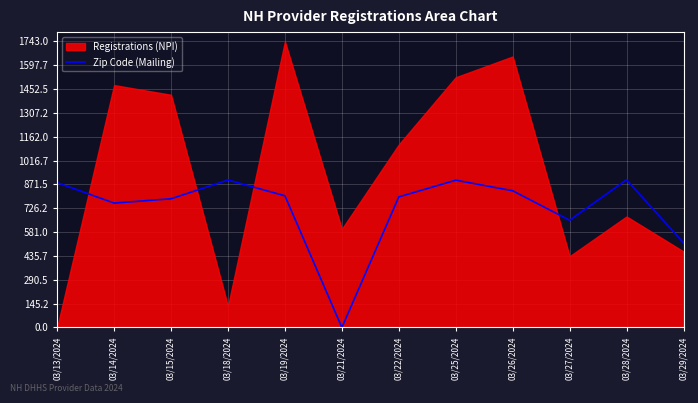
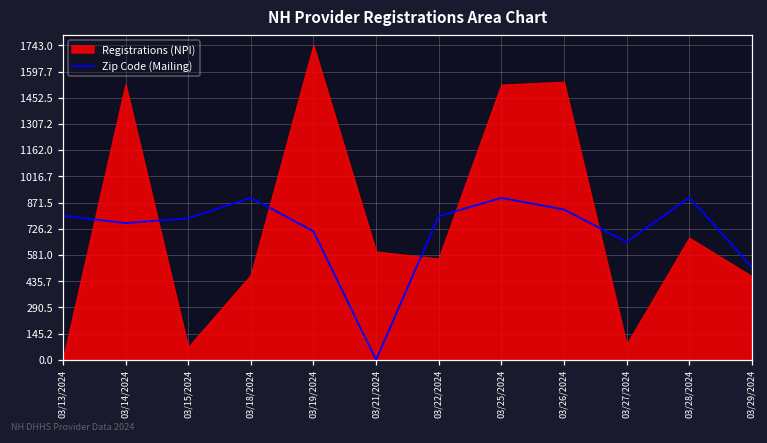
  {
    "Zip Code (Mailing)": {
-     "03/13/2024": 880,
+     "03/13/2024": 800,
      "03/14/2024": 760,
      "03/15/2024": 780,
      "03/18/2024": 900,
-     "03/19/2024": 800,
+     "03/19/2024": 710,
      "03/21/2024": 0,
      "03/22/2024": 800,
      "03/25/2024": 900,
      "03/26/2024": 830,
      "03/27/2024": 650,
      "03/28/2024": 900,
      "03/29/2024": 520
    },
    "Registrations (NPI)": {
      "03/13/2024": 0,
-     "03/14/2024": 1480,
-     "03/15/2024": 1420,
-     "03/18/2024": 130,
+     "03/14/2024": 1530,
+     "03/15/2024": 70,
+     "03/18/2024": 470,
      "03/19/2024": 1740,
      "03/21/2024": 600,
-     "03/22/2024": 1110,
+     "03/22/2024": 560,
      "03/25/2024": 1520,
-     "03/26/2024": 1650,
-     "03/27/2024": 430,
+     "03/26/2024": 1540,
+     "03/27/2024": 90,
      "03/28/2024": 680,
      "03/29/2024": 460
    }
  }
